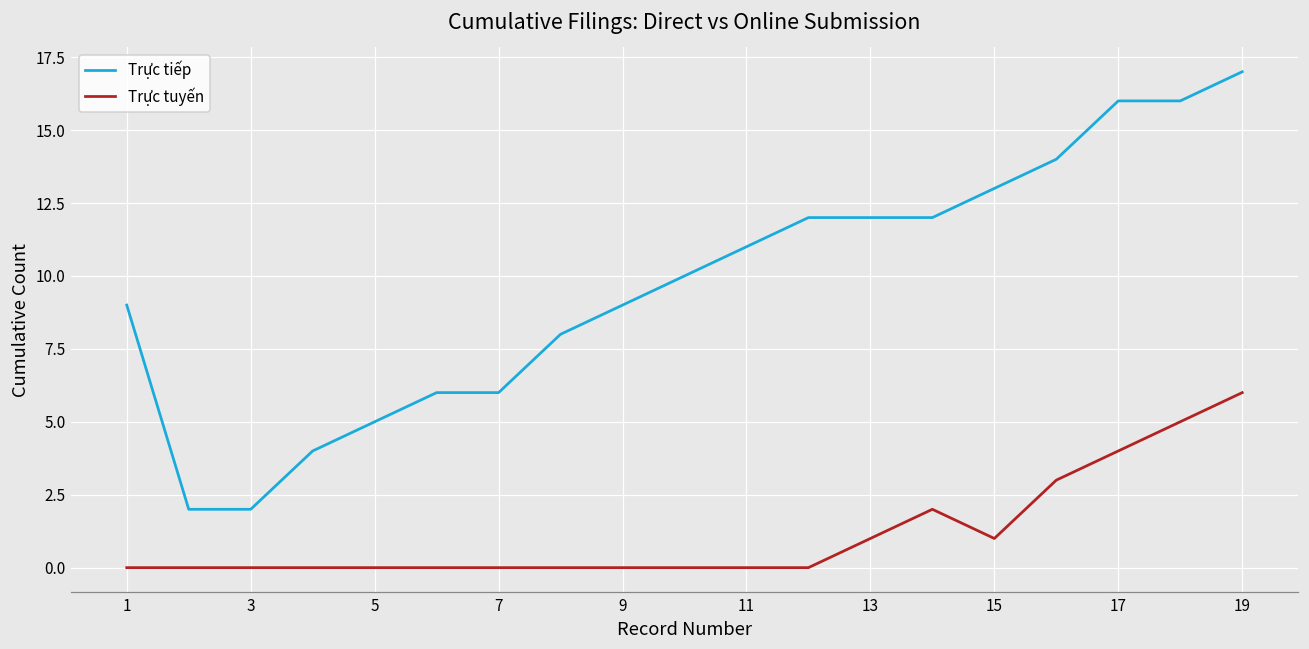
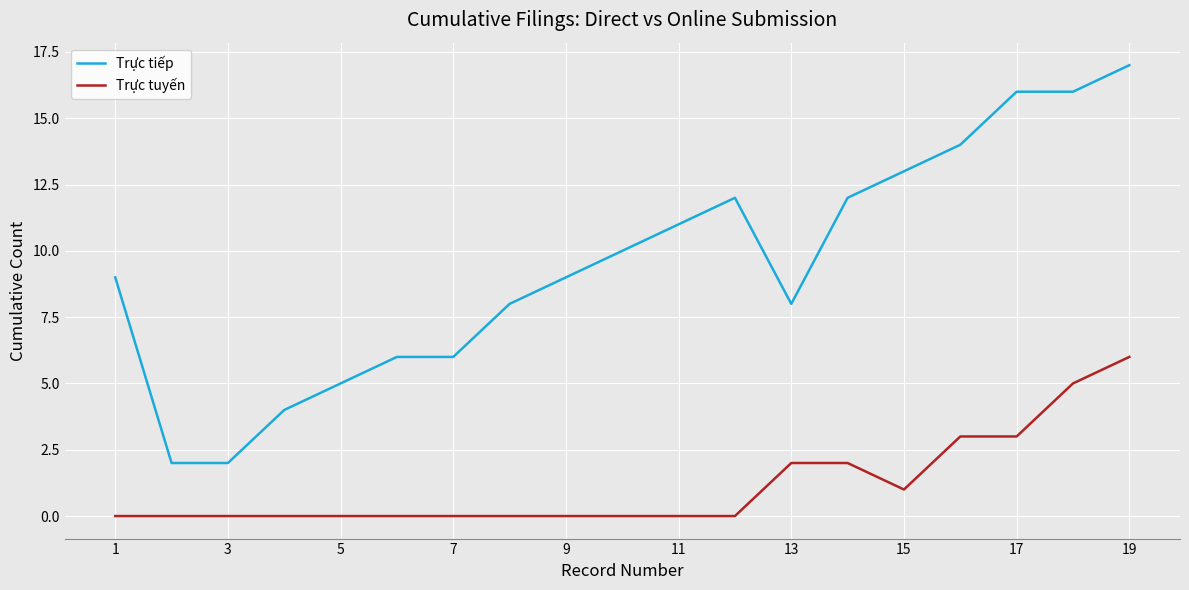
  {
    "Trực tiếp": {
      "1": 9,
      "3": 2,
      "5": 5,
      "7": 6,
      "9": 9,
      "11": 11,
-     "13": 12,
+     "13": 8,
      "15": 13,
      "17": 16,
      "19": 17
    },
    "Trực tuyến": {
      "1": 0,
      "3": 0,
      "5": 0,
      "7": 0,
      "9": 0,
      "11": 0,
-     "13": 1,
+     "13": 2,
      "15": 1,
-     "17": 4,
+     "17": 3,
      "19": 6
    }
  }
